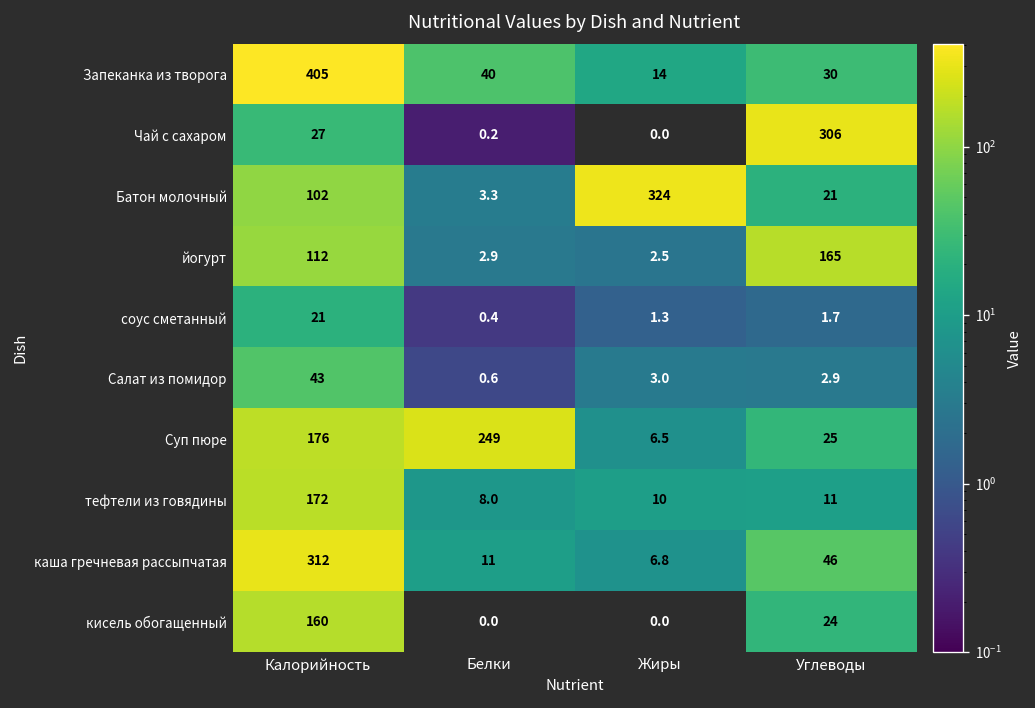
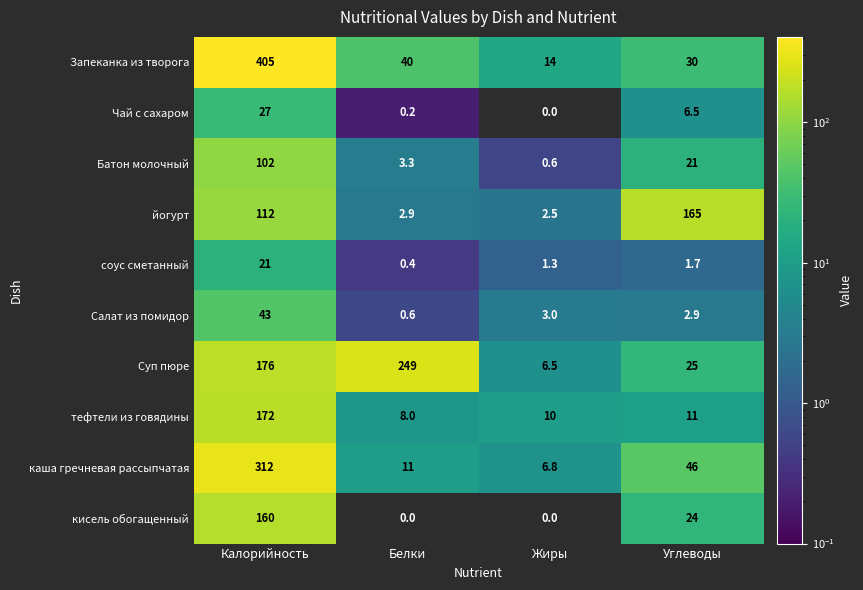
  {
    "Запеканка из творога": {
      "Калорийность": 405,
      "Белки": 40,
      "Жиры": 14,
      "Углеводы": 30
    },
    "Чай с сахаром": {
      "Калорийность": 27,
      "Белки": 0.2,
      "Жиры": 0.0,
-     "Углеводы": 306
+     "Углеводы": 6.5
    },
    "Батон молочный": {
      "Калорийность": 102,
      "Белки": 3.3,
-     "Жиры": 324,
+     "Жиры": 0.6,
      "Углеводы": 21
    },
    "йогурт": {
      "Калорийность": 112,
      "Белки": 2.9,
      "Жиры": 2.5,
      "Углеводы": 165
    },
    "соус сметанный": {
      "Калорийность": 21,
      "Белки": 0.4,
      "Жиры": 1.3,
      "Углеводы": 1.7
    },
    "Салат из помидор": {
      "Калорийность": 43,
      "Белки": 0.6,
      "Жиры": 3.0,
      "Углеводы": 2.9
    },
    "Суп пюре": {
      "Калорийность": 176,
      "Белки": 249,
      "Жиры": 6.5,
      "Углеводы": 25
    },
    "тефтели из говядины": {
      "Калорийность": 172,
      "Белки": 8.0,
      "Жиры": 10,
      "Углеводы": 11
    },
    "каша гречневая рассыпчатая": {
      "Калорийность": 312,
      "Белки": 11,
      "Жиры": 6.8,
      "Углеводы": 46
    },
    "кисель обогащенный": {
      "Калорийность": 160,
      "Белки": 0.0,
      "Жиры": 0.0,
      "Углеводы": 24
    }
  }
